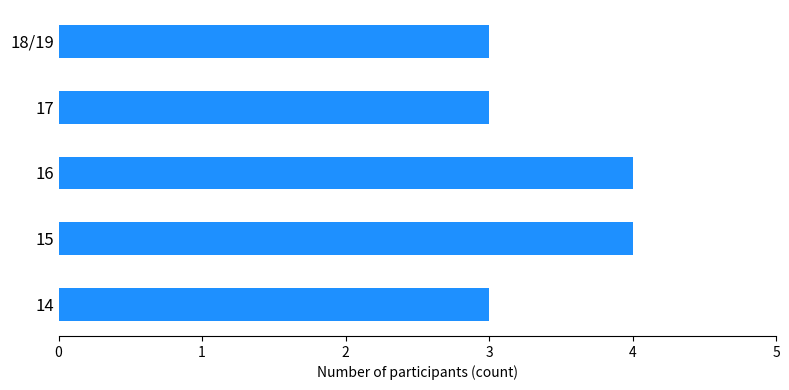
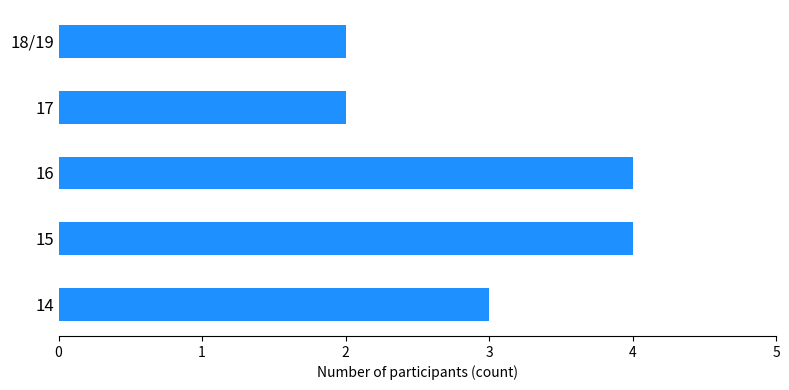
  {
-   "18/19": 3,
-   "17": 3,
+   "18/19": 2,
+   "17": 2,
    "16": 4,
    "15": 4,
    "14": 3
  }
